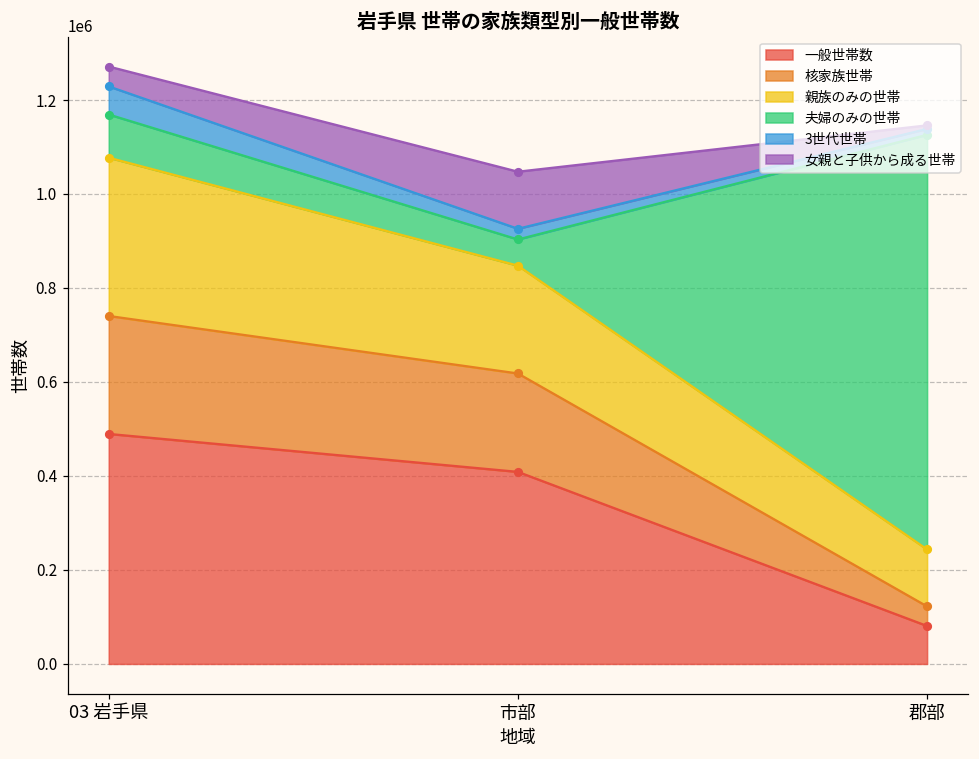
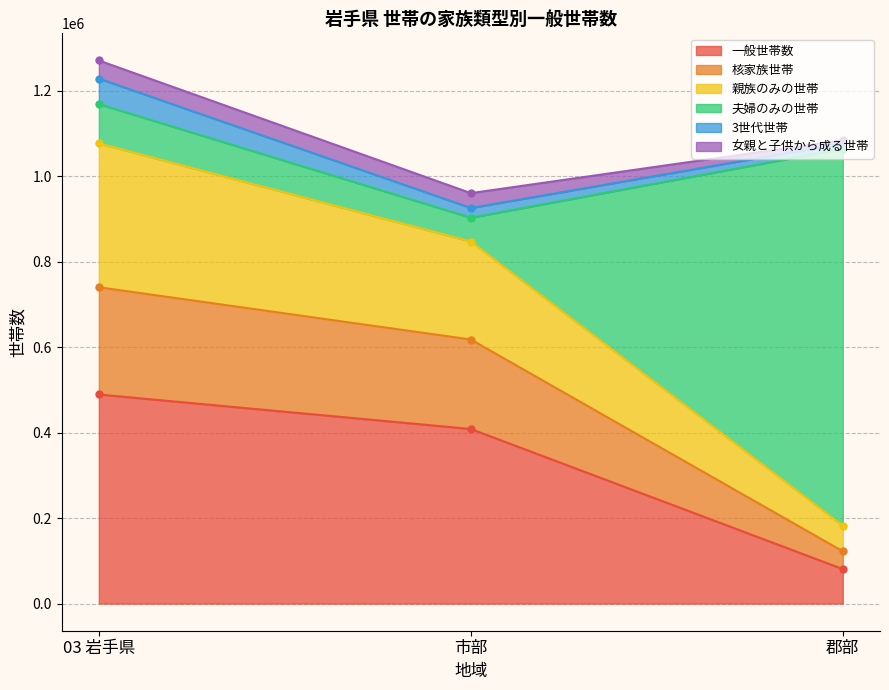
  {
    "親族のみの世帯": {
      "03 岩手県": 340000,
      "市部": 230000,
-     "郡部": 120000
+     "郡部": 60000
    },
    "夫婦のみの世帯": {
      "03 岩手県": 90000,
      "市部": 60000
    },
    "3世代世帯": {
      "03 岩手県": 60000,
      "市部": 20000
    },
    "女親と子供から成る世帯": {
      "03 岩手県": 40000,
-     "市部": 120000
+     "市部": 30000
    }
  }
